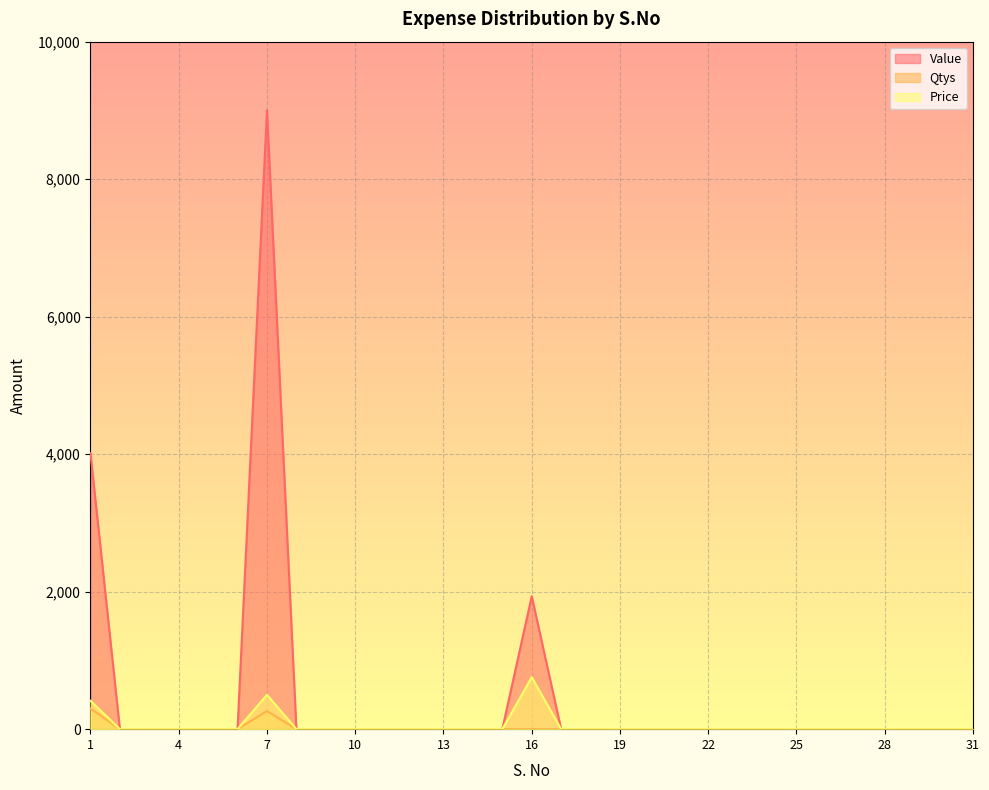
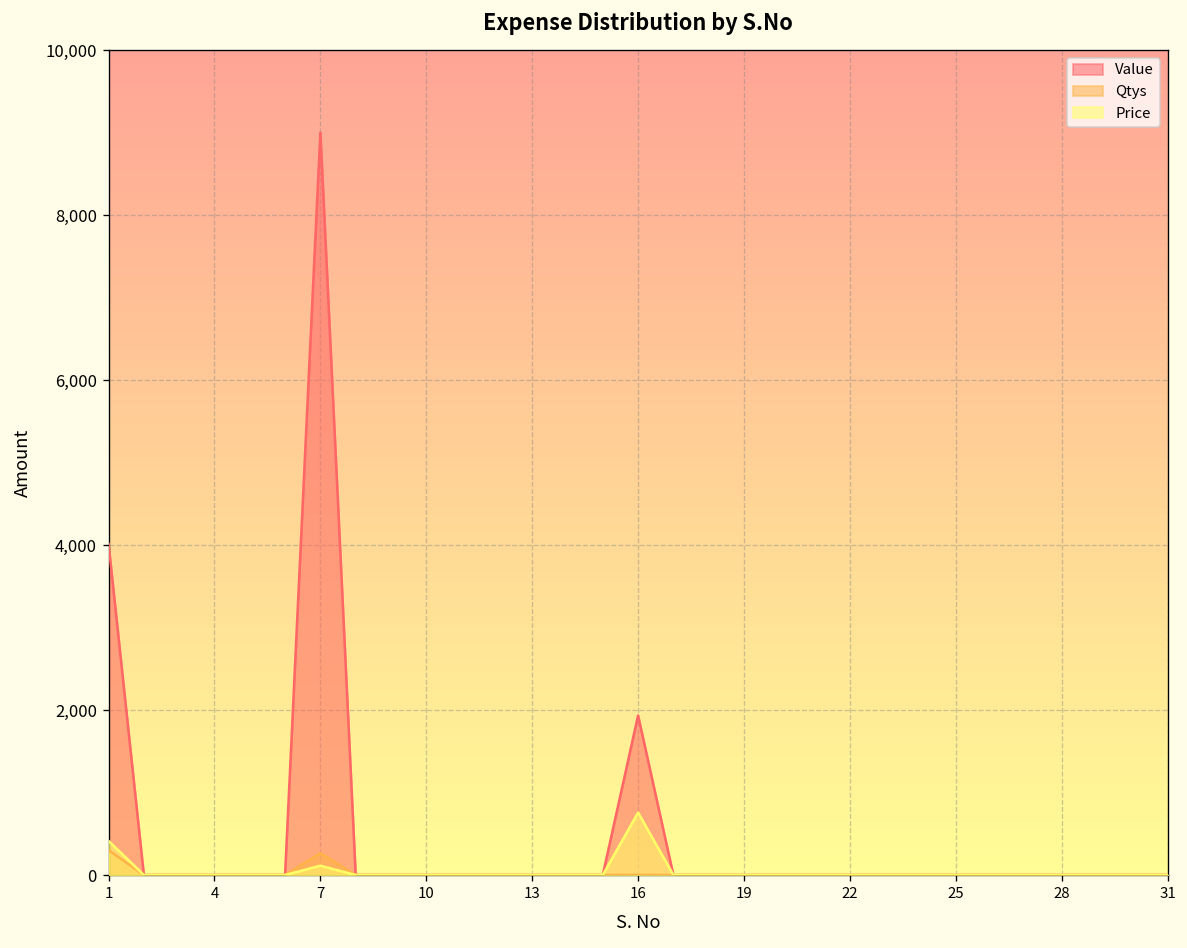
  {
    "Value": {
      "1": "4,000",
      "7": "9,000",
      "16": "1,900"
    },
    "Qtys": {
      "1": "300",
      "7": "300",
      "16": "0"
    },
    "Price": {
      "1": "400",
-     "7": "500",
+     "7": "100",
      "16": "800"
    }
  }
